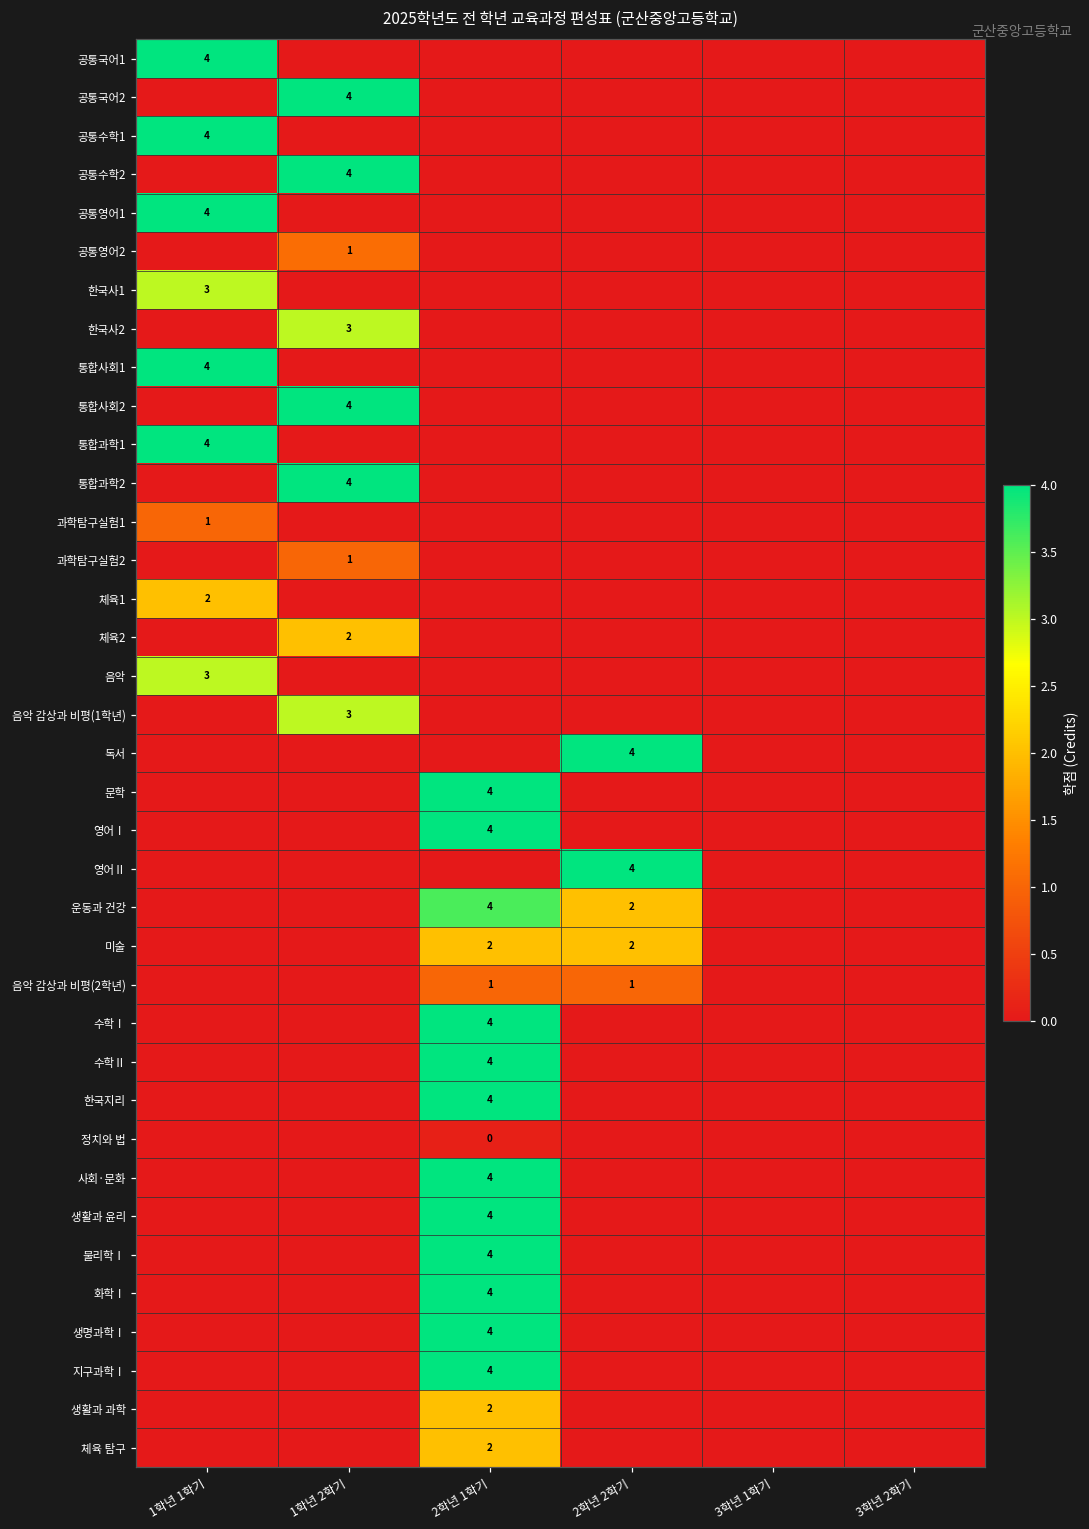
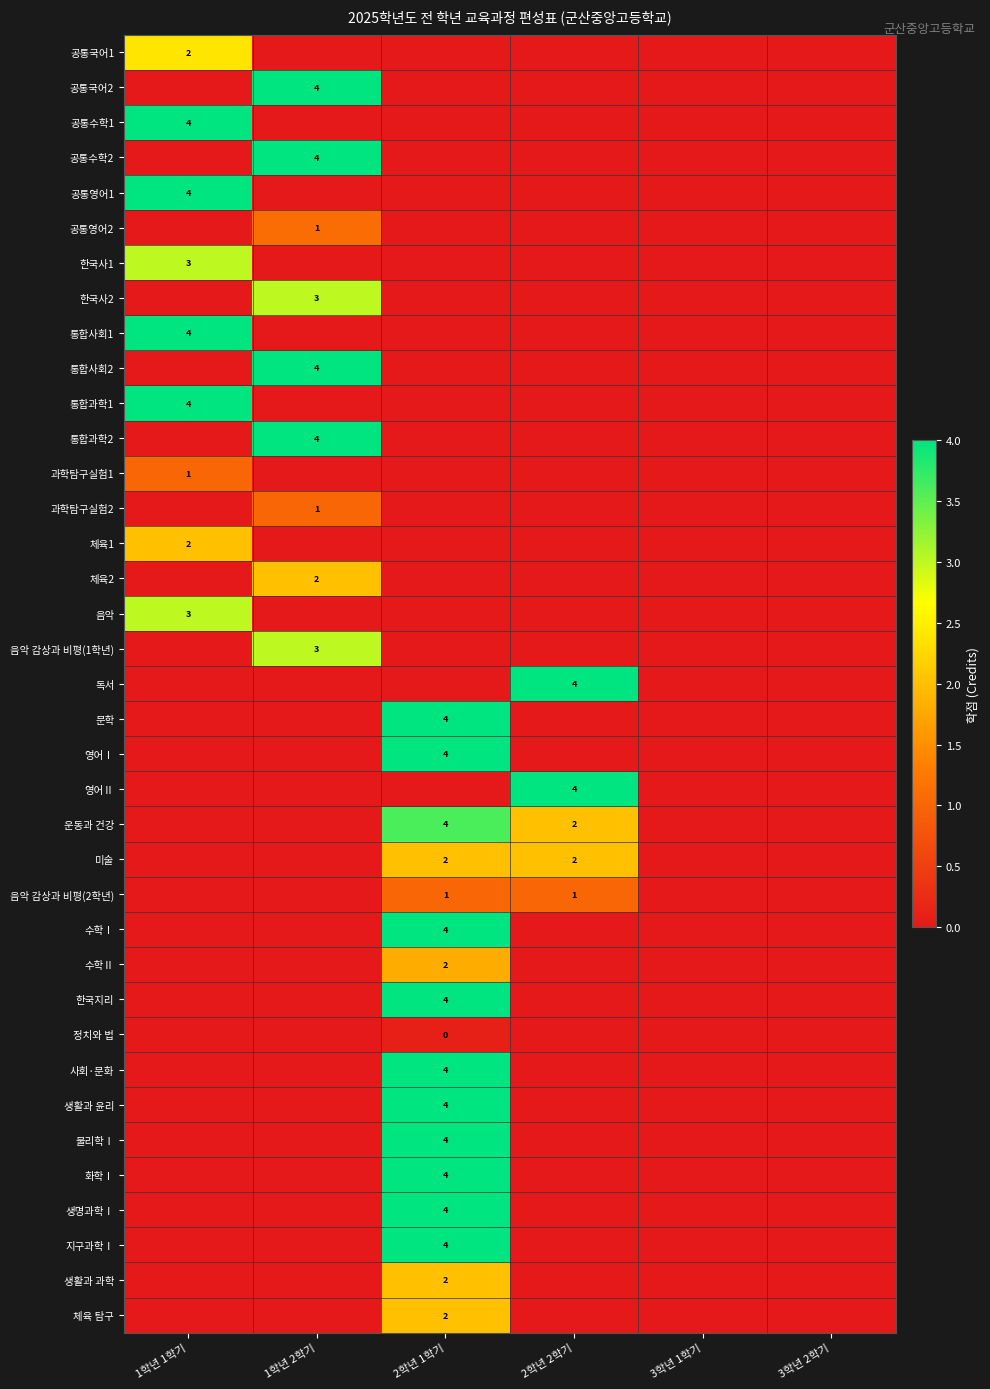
  {
    "공통국어1": {
-     "1학년 1학기": 4
+     "1학년 1학기": 2
    },
    "공통국어2": {
      "1학년 2학기": 4
    },
    "공통수학1": {
      "1학년 1학기": 4
    },
    "공통수학2": {
      "1학년 2학기": 4
    },
    "공통영어1": {
      "1학년 1학기": 4
    },
    "공통영어2": {
      "1학년 2학기": 1
    },
    "한국사1": {
      "1학년 1학기": 3
    },
    "한국사2": {
      "1학년 2학기": 3
    },
    "통합사회1": {
      "1학년 1학기": 4
    },
    "통합사회2": {
      "1학년 2학기": 4
    },
    "통합과학1": {
      "1학년 1학기": 4
    },
    "통합과학2": {
      "1학년 2학기": 4
    },
    "과학탐구실험1": {
      "1학년 1학기": 1
    },
    "과학탐구실험2": {
      "1학년 2학기": 1
    },
    "체육1": {
      "1학년 1학기": 2
    },
    "체육2": {
      "1학년 2학기": 2
    },
    "음악": {
      "1학년 1학기": 3
    },
    "음악 감상과 비평(1학년)": {
      "1학년 2학기": 3
    },
    "독서": {
      "2학년 2학기": 4
    },
    "문학": {
      "2학년 1학기": 4
    },
    "영어Ⅰ": {
      "2학년 1학기": 4
    },
    "영어Ⅱ": {
      "2학년 2학기": 4
    },
    "운동과 건강": {
      "2학년 1학기": 4,
      "2학년 2학기": 2
    },
    "미술": {
      "2학년 1학기": 2,
      "2학년 2학기": 2
    },
    "음악 감상과 비평(2학년)": {
      "2학년 1학기": 1,
      "2학년 2학기": 1
    },
    "수학Ⅰ": {
      "2학년 1학기": 4
    },
    "수학Ⅱ": {
-     "2학년 1학기": 4
+     "2학년 1학기": 2
    },
    "한국지리": {
      "2학년 1학기": 4
    },
    "정치와 법": {
      "2학년 1학기": 0
    },
    "사회·문화": {
      "2학년 1학기": 4
    },
    "생활과 윤리": {
      "2학년 1학기": 4
    },
    "물리학Ⅰ": {
      "2학년 1학기": 4
    },
    "화학Ⅰ": {
      "2학년 1학기": 4
    },
    "생명과학Ⅰ": {
      "2학년 1학기": 4
    },
    "지구과학Ⅰ": {
      "2학년 1학기": 4
    },
    "생활과 과학": {
      "2학년 1학기": 2
    },
    "체육 탐구": {
      "2학년 1학기": 2
    }
  }
